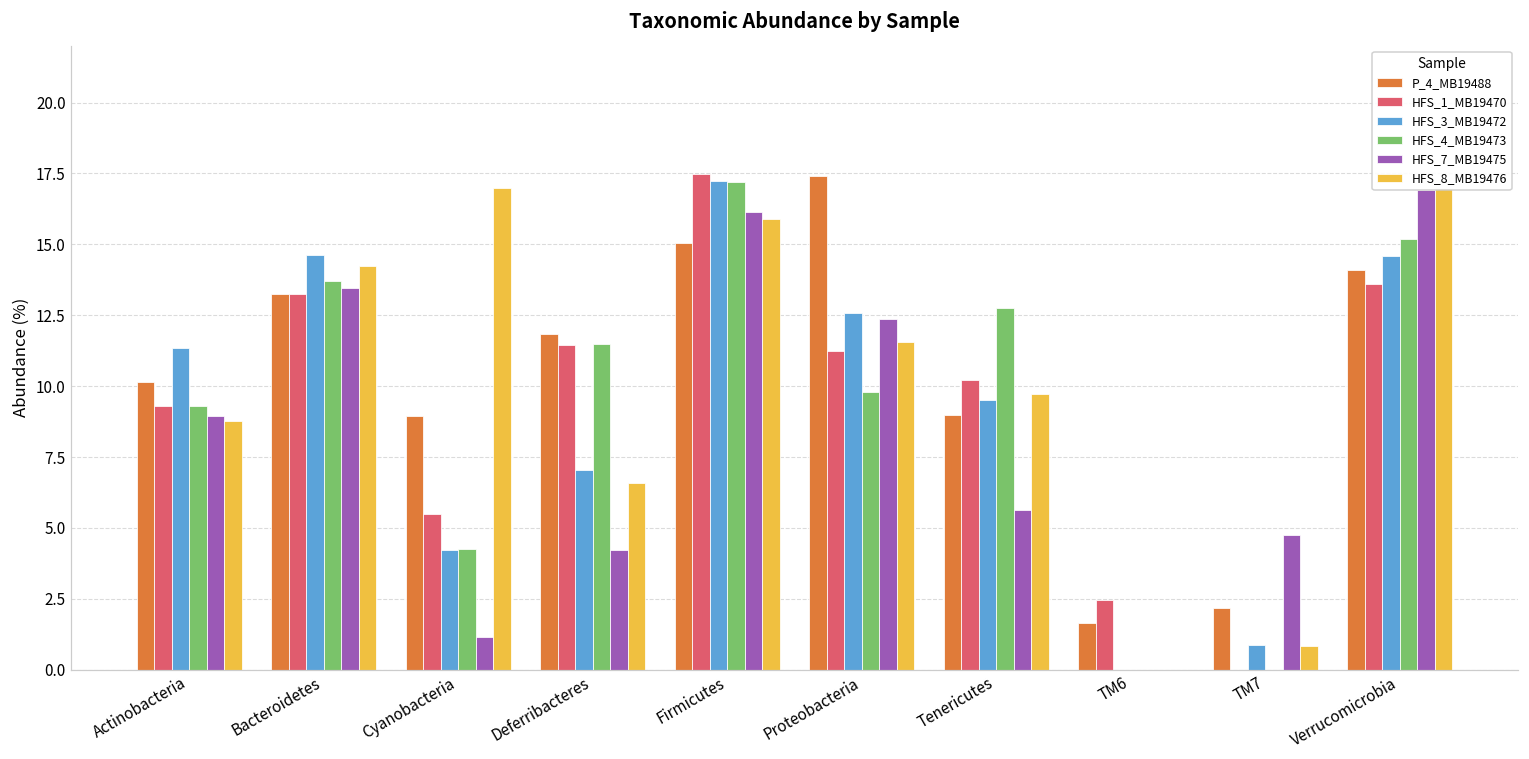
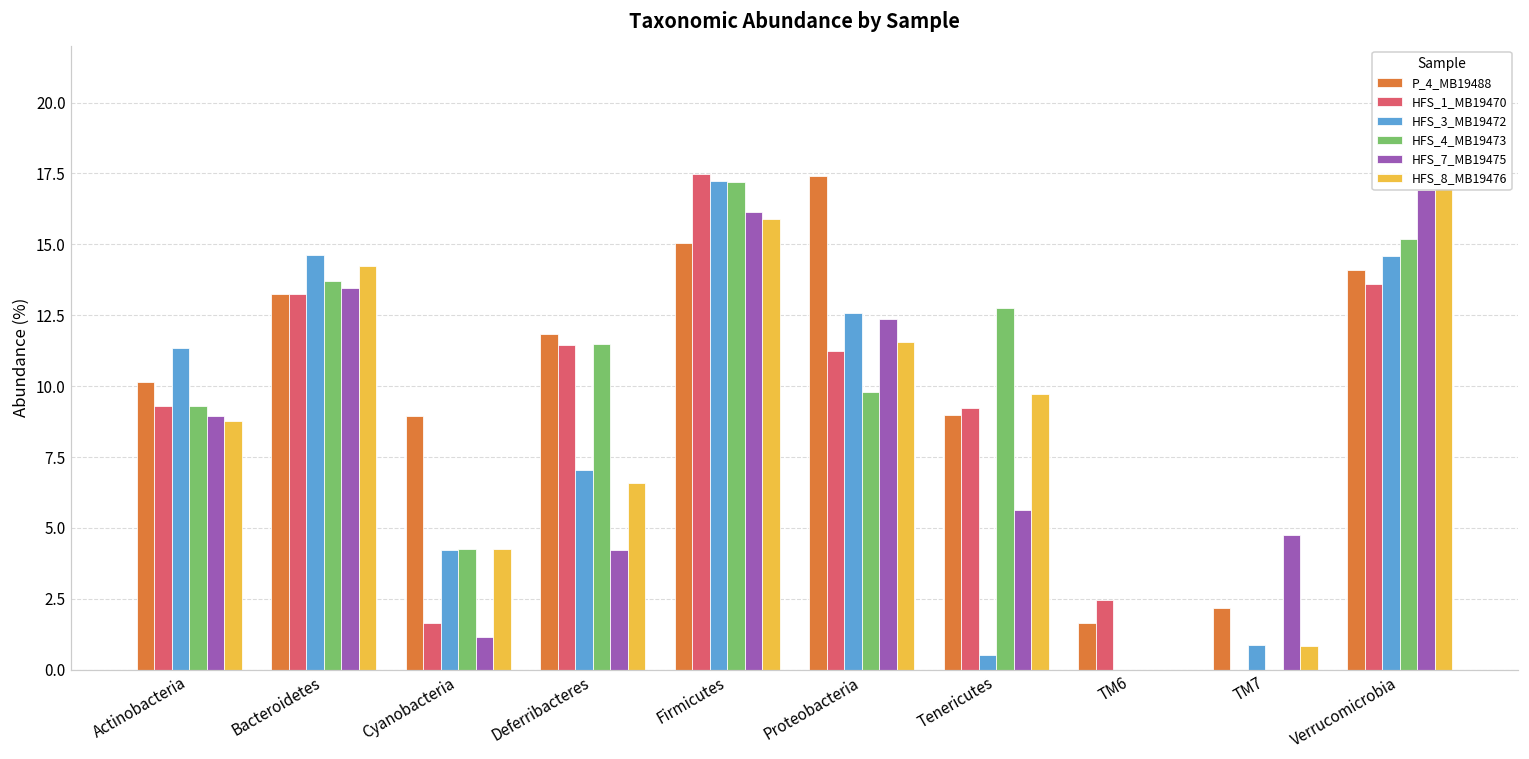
  {
    "P_4_MB19488": {
      "Actinobacteria": 10.1,
      "Bacteroidetes": 13.2,
      "Cyanobacteria": 8.9,
      "Deferribacteres": 11.8,
      "Firmicutes": 15.1,
      "Proteobacteria": 17.4,
      "Tenericutes": 9.0,
      "TM6": 1.7,
      "TM7": 2.2,
      "Verrucomicrobia": 14.1
    },
    "HFS_1_MB19470": {
      "Actinobacteria": 9.3,
      "Bacteroidetes": 13.3,
-     "Cyanobacteria": 5.5,
+     "Cyanobacteria": 1.6,
      "Deferribacteres": 11.5,
      "Firmicutes": 17.5,
      "Proteobacteria": 11.2,
-     "Tenericutes": 10.2,
+     "Tenericutes": 9.2,
      "TM6": 2.5,
      "TM7": 0.0,
      "Verrucomicrobia": 13.6
    },
    "HFS_3_MB19472": {
      "Actinobacteria": 11.3,
      "Bacteroidetes": 14.6,
      "Cyanobacteria": 4.2,
      "Deferribacteres": 7.0,
      "Firmicutes": 17.2,
      "Proteobacteria": 12.6,
-     "Tenericutes": 9.5,
+     "Tenericutes": 0.5,
      "TM6": 0.0,
      "TM7": 0.9,
      "Verrucomicrobia": 14.6
    },
    "HFS_4_MB19473": {
      "Actinobacteria": 9.3,
      "Bacteroidetes": 13.7,
      "Cyanobacteria": 4.3,
      "Deferribacteres": 11.5,
      "Firmicutes": 17.2,
      "Proteobacteria": 9.8,
      "Tenericutes": 12.7,
      "TM6": 0.0,
      "TM7": 0.0,
      "Verrucomicrobia": 15.2
    },
    "HFS_7_MB19475": {
      "Actinobacteria": 8.9,
      "Bacteroidetes": 13.5,
      "Cyanobacteria": 1.2,
      "Deferribacteres": 4.2,
      "Firmicutes": 16.1,
      "Proteobacteria": 12.4,
      "Tenericutes": 5.6,
      "TM6": 0.0,
      "TM7": 4.8,
      "Verrucomicrobia": 16.9
    },
    "HFS_8_MB19476": {
      "Actinobacteria": 8.8,
      "Bacteroidetes": 14.2,
-     "Cyanobacteria": 17.0,
+     "Cyanobacteria": 4.3,
      "Deferribacteres": 6.6,
      "Firmicutes": 15.9,
      "Proteobacteria": 11.5,
      "Tenericutes": 9.7,
      "TM6": 0.0,
      "TM7": 0.8,
      "Verrucomicrobia": 17.0
    }
  }
